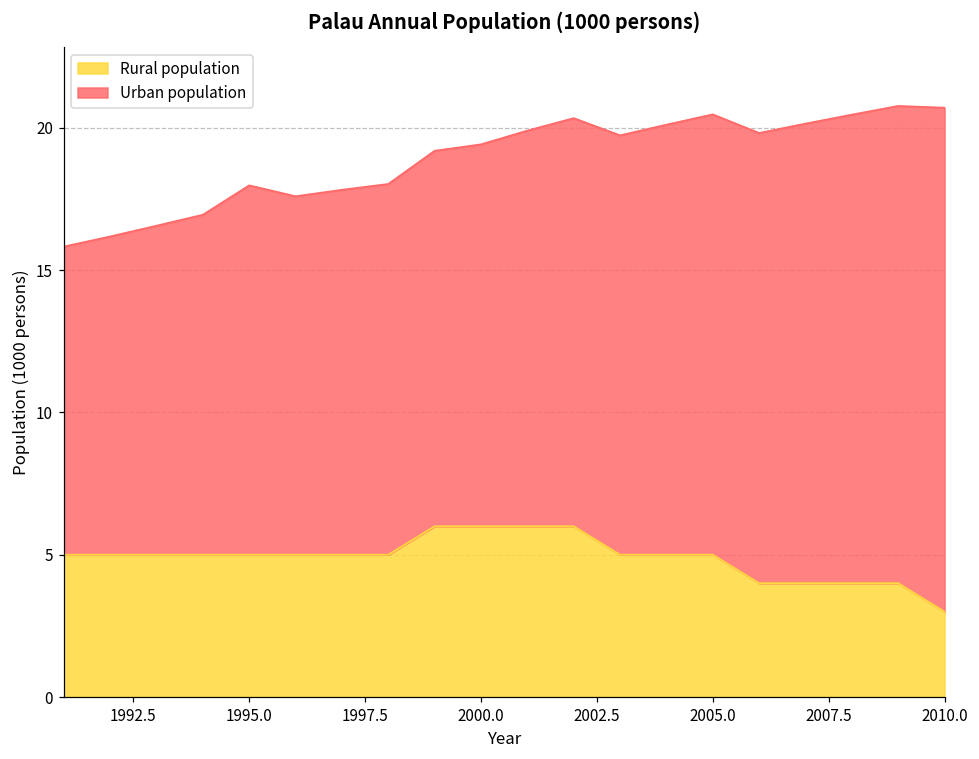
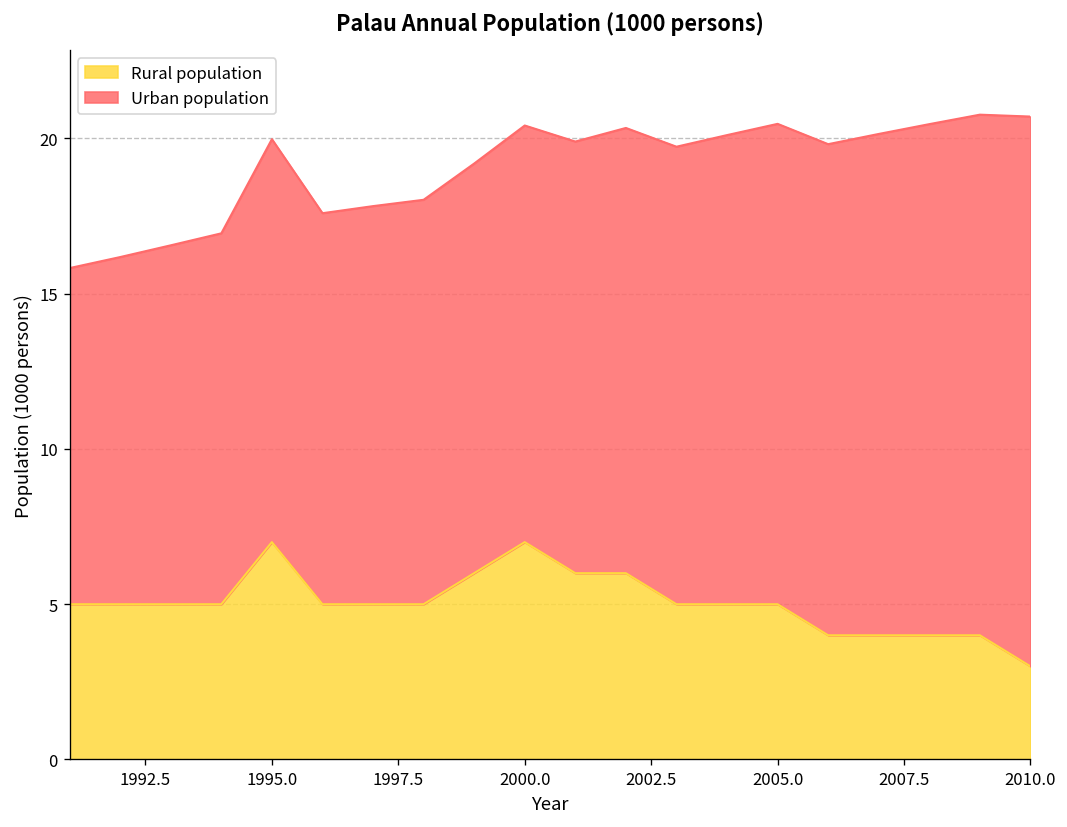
  {
    "Rural population": {
-     "1995.0": 5,
-     "2000.0": 6,
+     "1995.0": 7,
+     "2000.0": 7,
      "2005.0": 5,
      "2010.0": 3
    },
    "Urban population": {
      "1995.0": 13,
      "2000.0": 13.4,
      "2005.0": 15.5,
      "2010.0": 17.7
    }
  }
